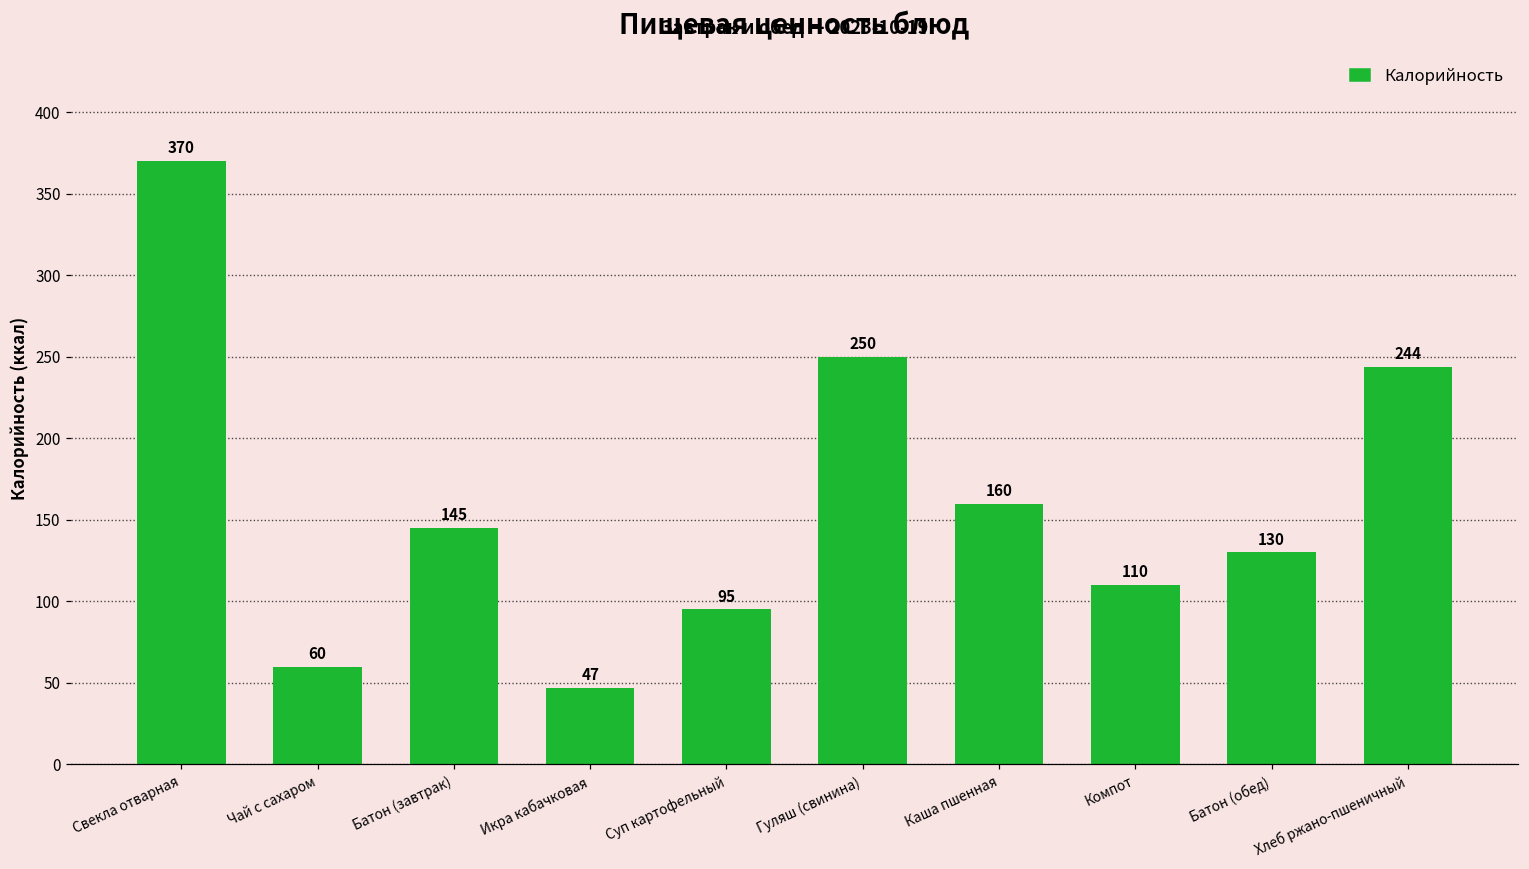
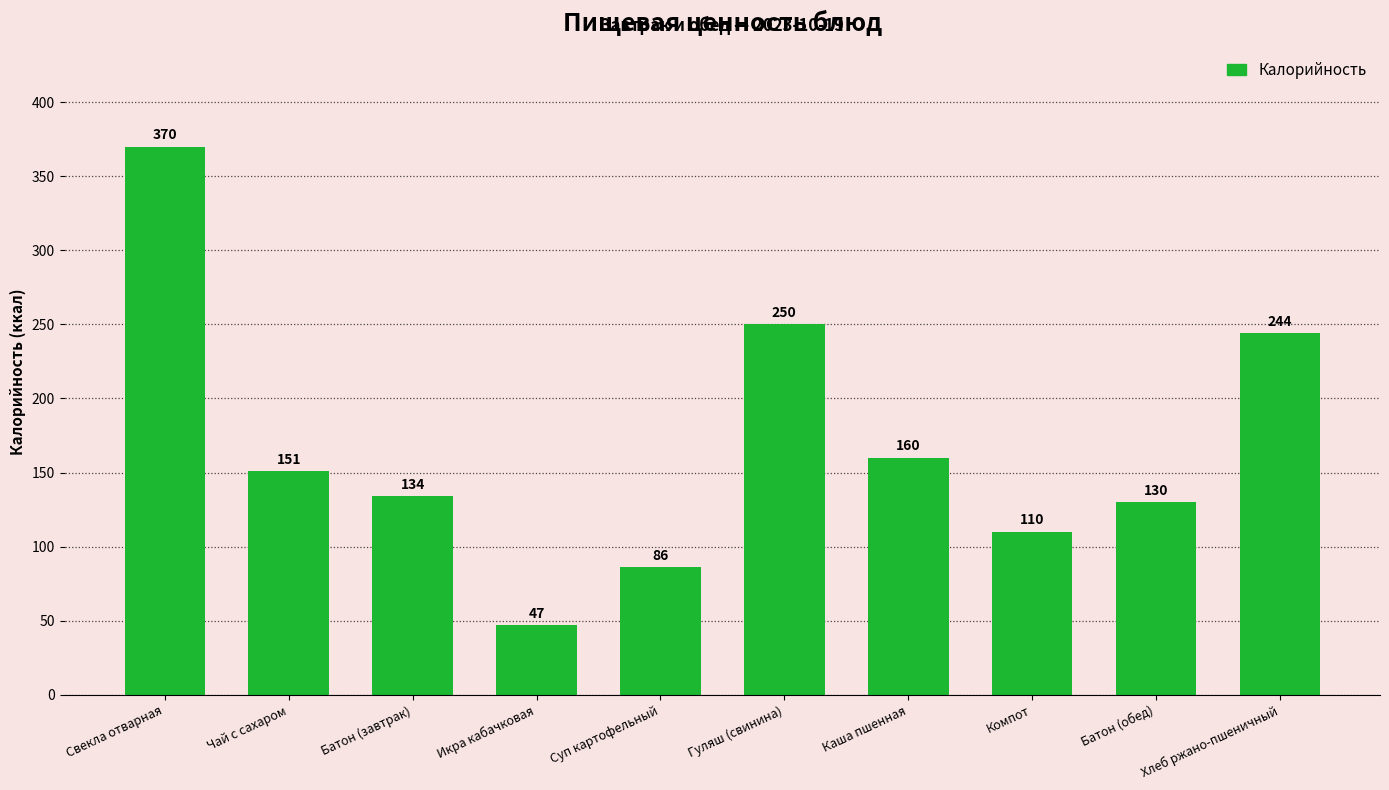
  {
    "Свекла отварная": 370,
-   "Чай с сахаром": 60,
-   "Батон (завтрак)": 145,
+   "Чай с сахаром": 151,
+   "Батон (завтрак)": 134,
    "Икра кабачковая": 47,
-   "Суп картофельный": 95,
+   "Суп картофельный": 86,
    "Гуляш (свинина)": 250,
    "Каша пшенная": 160,
    "Компот": 110,
    "Батон (обед)": 130,
    "Хлеб ржано-пшеничный": 244
  }
